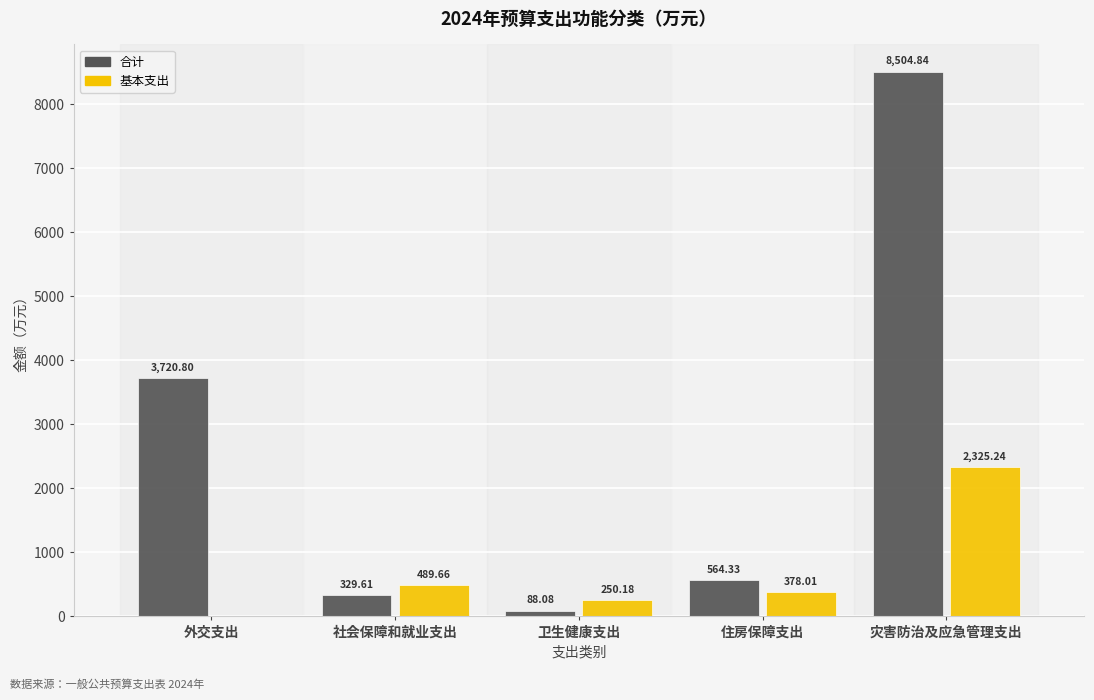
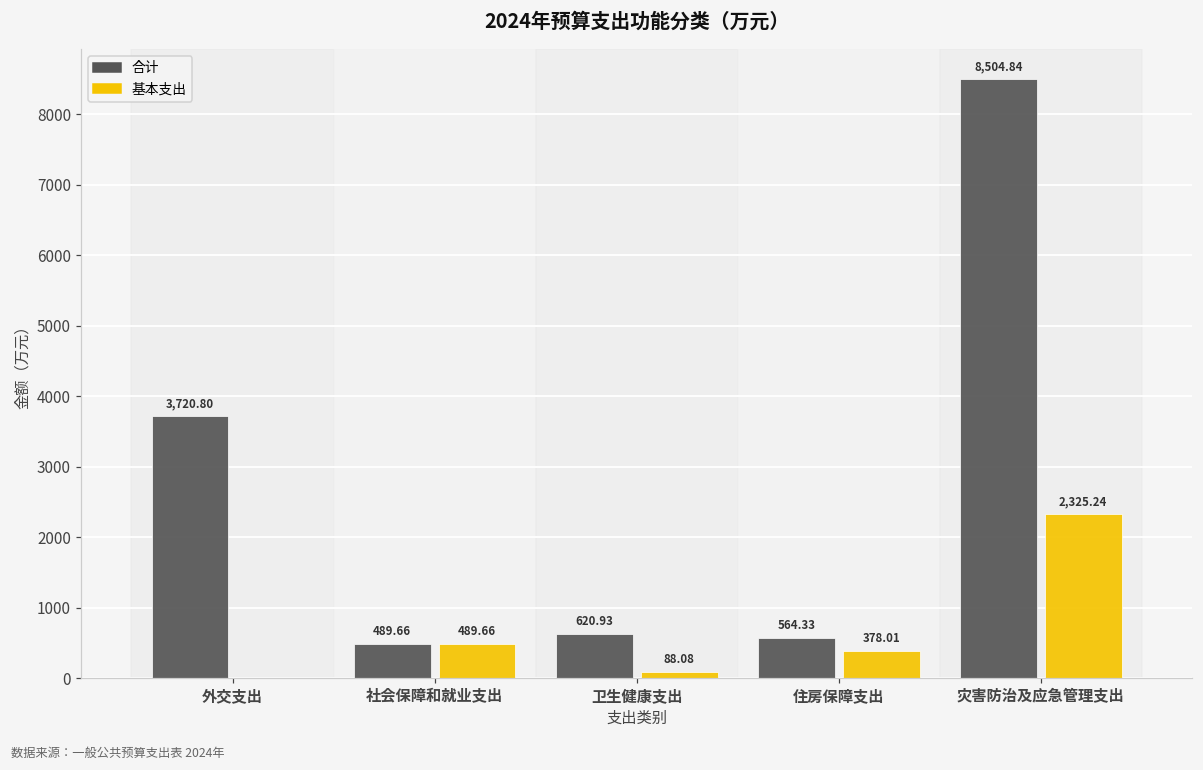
  {
    "合计": {
      "外交支出": "3,720.80",
-     "社会保障和就业支出": "329.61",
-     "卫生健康支出": "88.08",
+     "社会保障和就业支出": "489.66",
+     "卫生健康支出": "620.93",
      "住房保障支出": "564.33",
      "灾害防治及应急管理支出": "8,504.84"
    },
    "基本支出": {
      "社会保障和就业支出": "489.66",
-     "卫生健康支出": "250.18",
+     "卫生健康支出": "88.08",
      "住房保障支出": "378.01",
      "灾害防治及应急管理支出": "2,325.24"
    }
  }
